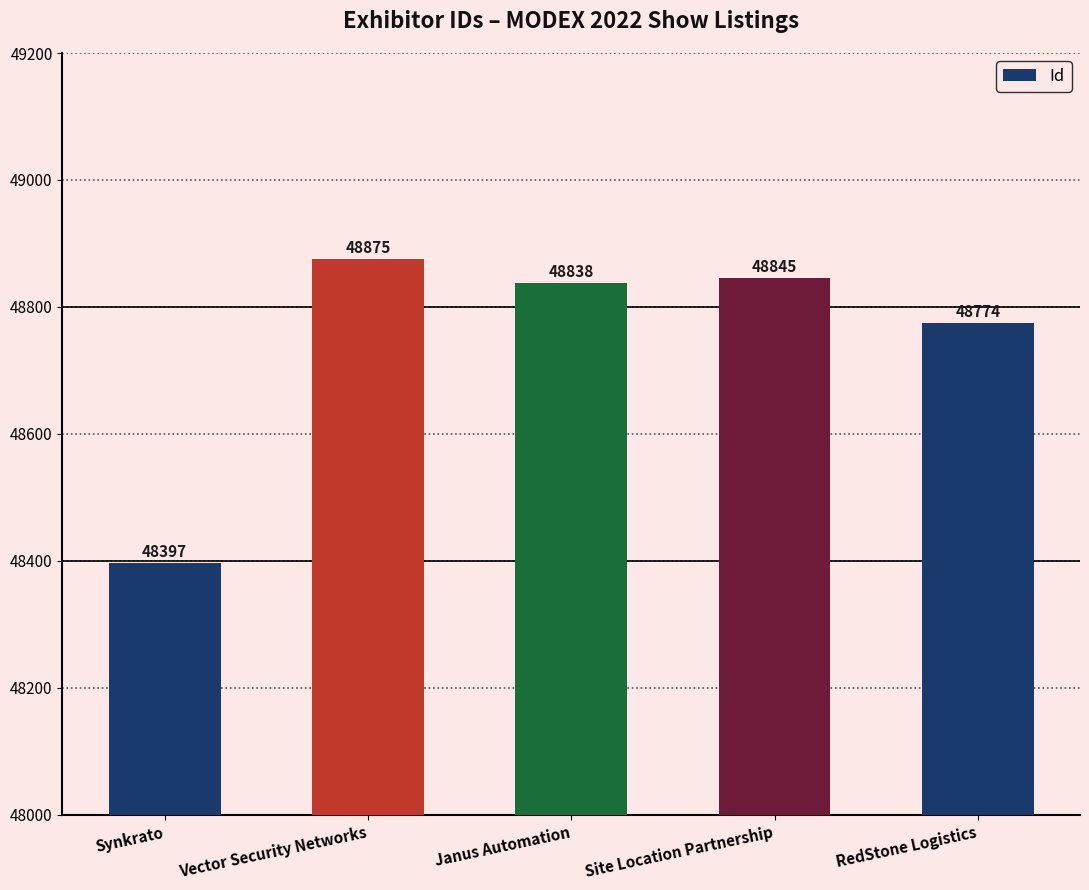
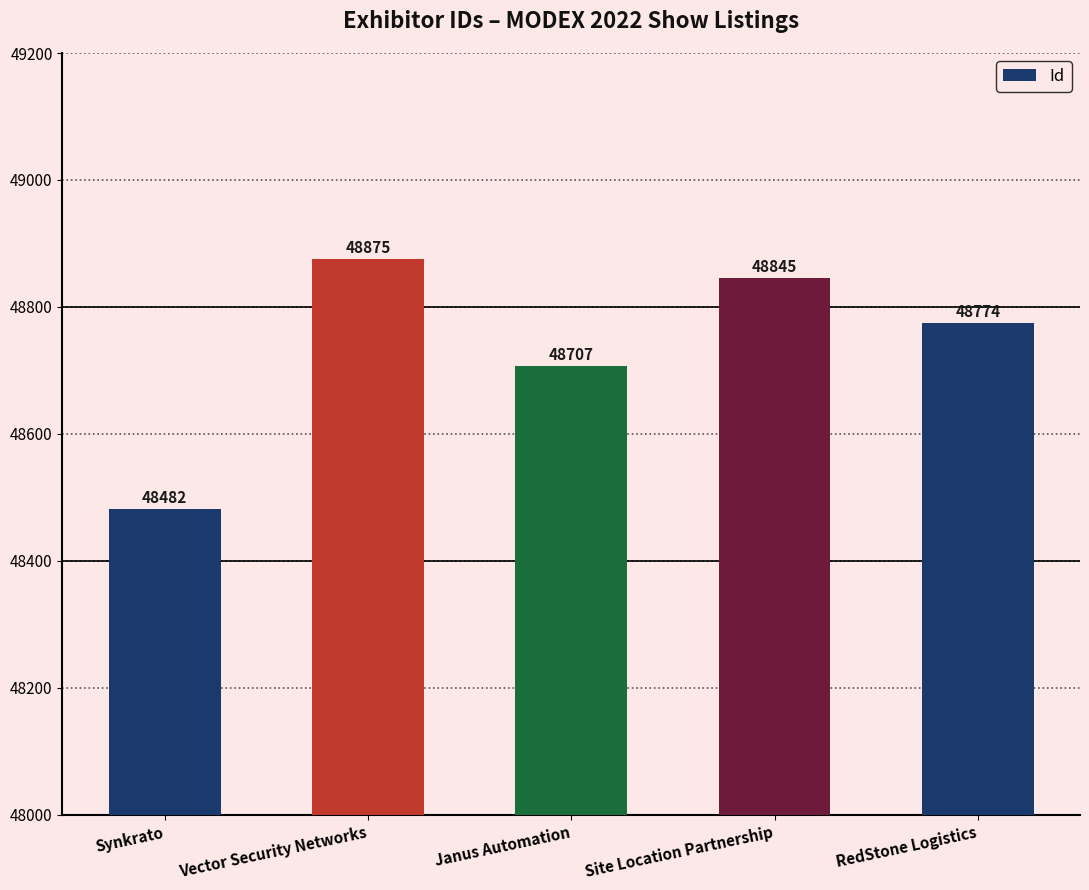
  {
-   "Synkrato": 48397,
+   "Synkrato": 48482,
    "Vector Security Networks": 48875,
-   "Janus Automation": 48838,
+   "Janus Automation": 48707,
    "Site Location Partnership": 48845,
    "RedStone Logistics": 48774
  }
